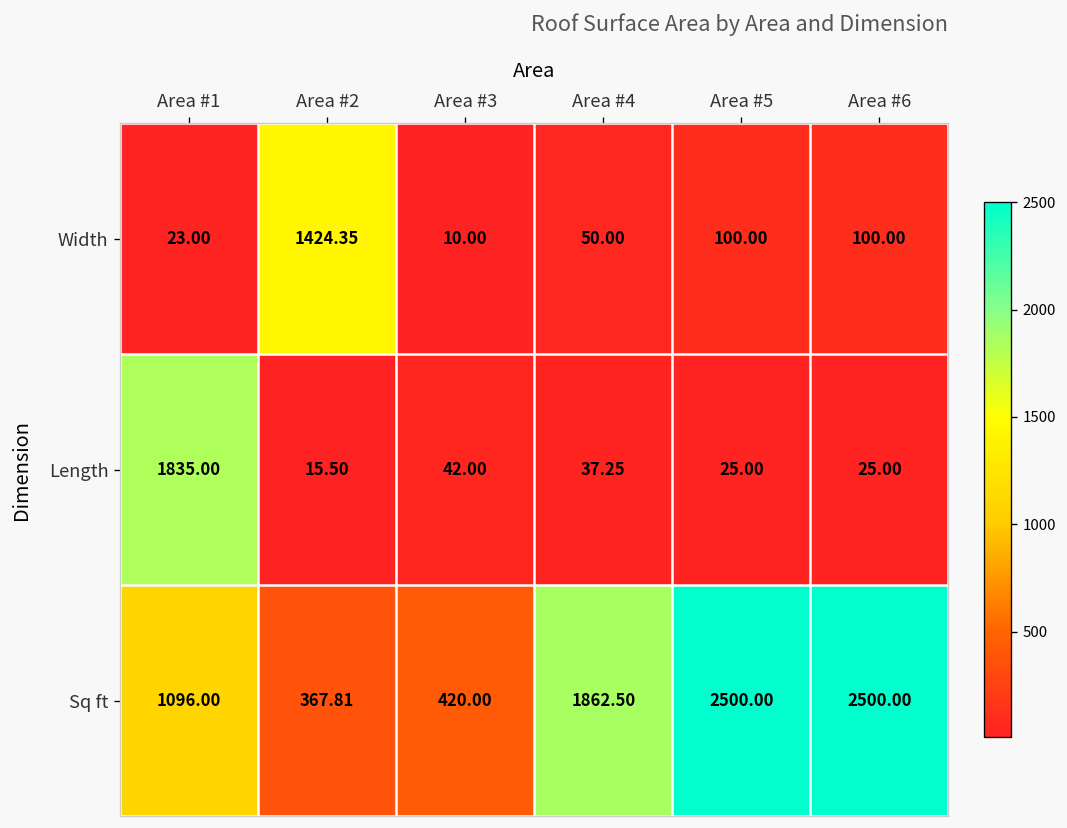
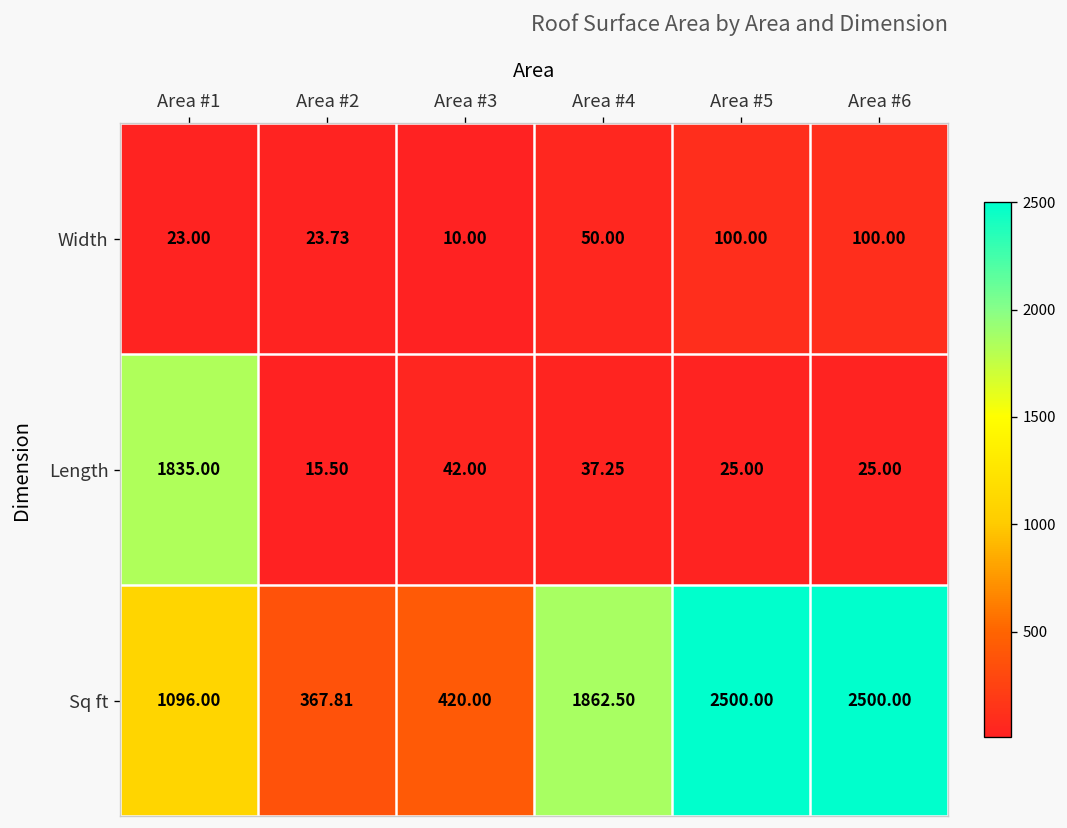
  {
    "Width": {
      "Area #1": 23.00,
-     "Area #2": 1424.35,
+     "Area #2": 23.73,
      "Area #3": 10.00,
      "Area #4": 50.00,
      "Area #5": 100.00,
      "Area #6": 100.00
    },
    "Length": {
      "Area #1": 1835.00,
      "Area #2": 15.50,
      "Area #3": 42.00,
      "Area #4": 37.25,
      "Area #5": 25.00,
      "Area #6": 25.00
    },
    "Sq ft": {
      "Area #1": 1096.00,
      "Area #2": 367.81,
      "Area #3": 420.00,
      "Area #4": 1862.50,
      "Area #5": 2500.00,
      "Area #6": 2500.00
    }
  }
